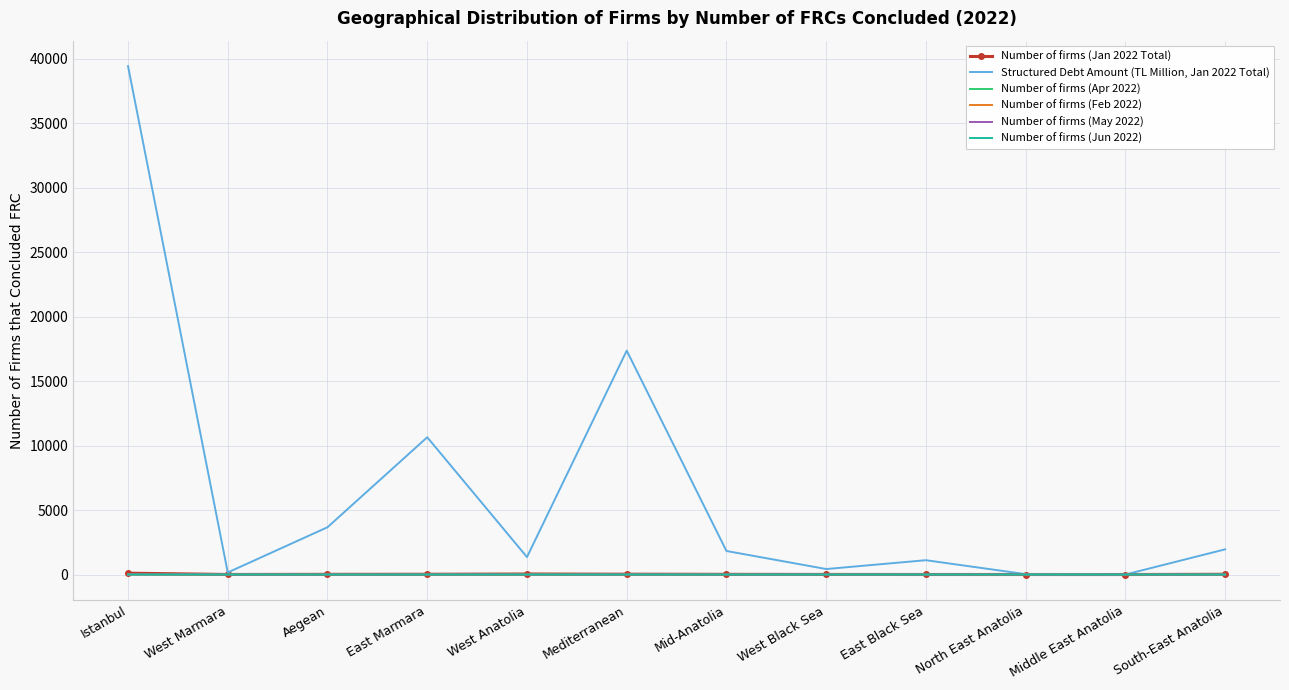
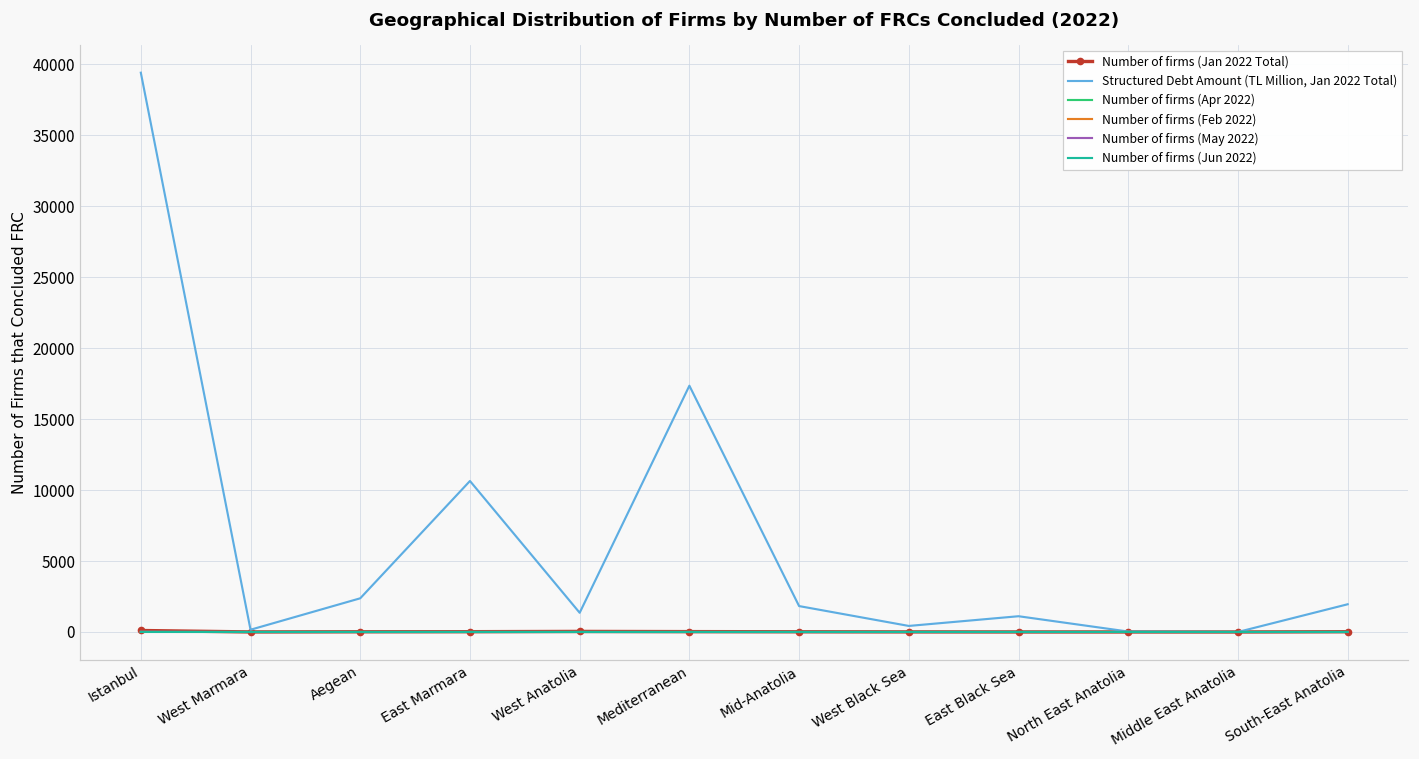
  {
    "Structured Debt Amount (TL Million, Jan 2022 Total)": {
      "Istanbul": 39400,
-     "Aegean": 3700,
+     "Aegean": 2400,
      "East Marmara": 10600,
      "West Anatolia": 1400,
      "Mediterranean": 17400,
      "Mid-Anatolia": 1800,
      "West Black Sea": 400,
      "East Black Sea": 1100,
      "South-East Anatolia": 2000
    }
  }
